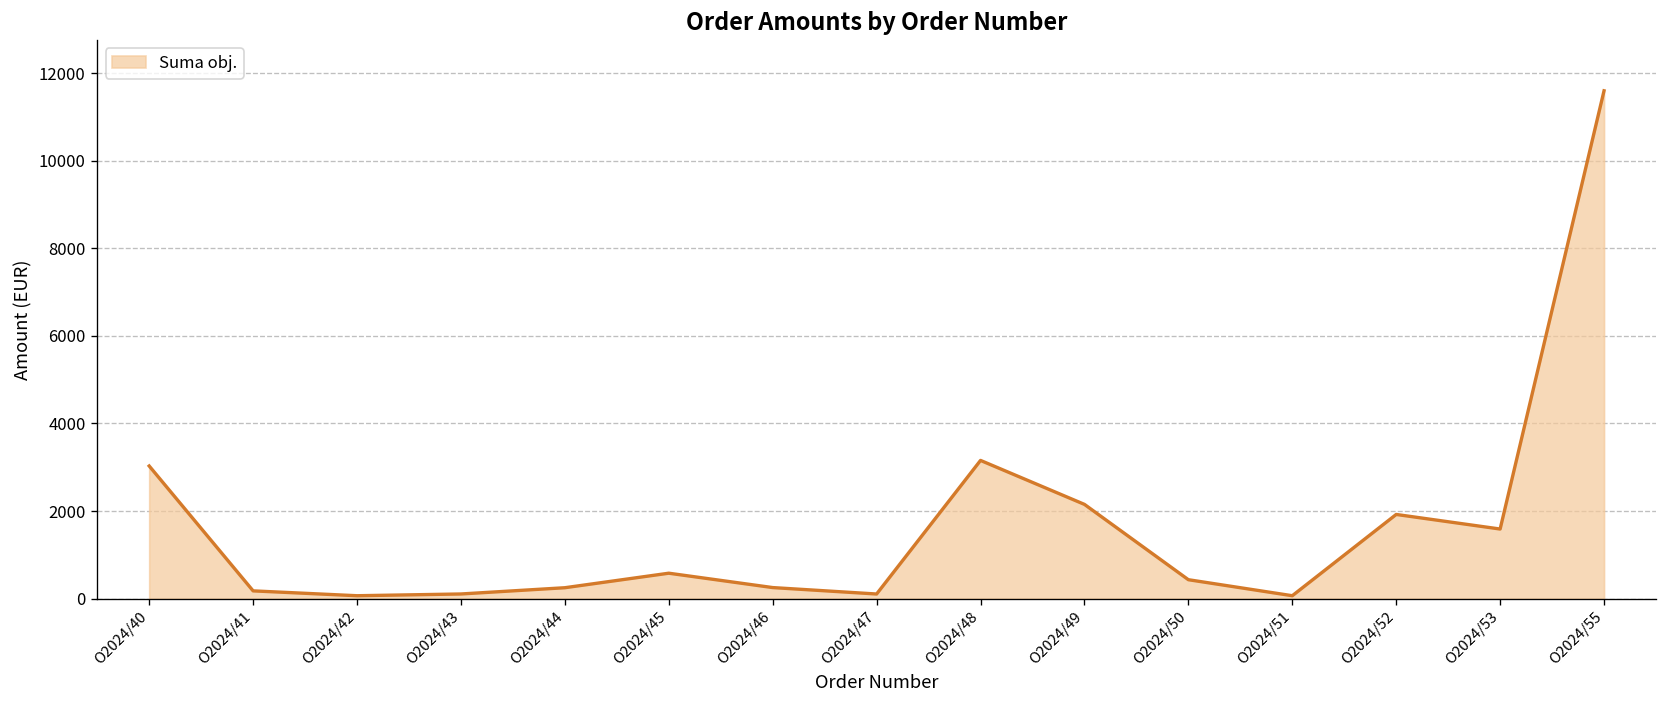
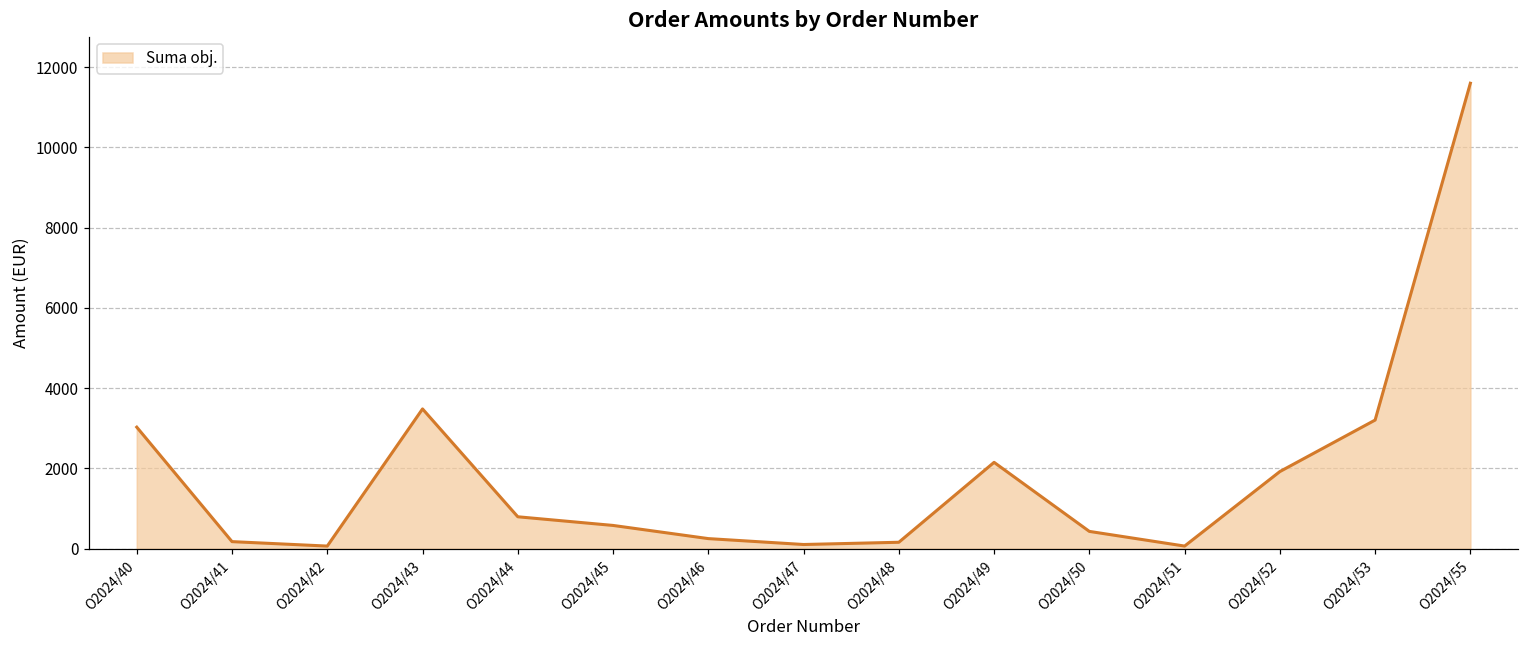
  {
    "O2024/40": 3000,
    "O2024/41": 200,
    "O2024/42": 100,
-   "O2024/43": 100,
-   "O2024/44": 200,
+   "O2024/43": 3500,
+   "O2024/44": 800,
    "O2024/45": 600,
    "O2024/46": 300,
    "O2024/47": 100,
-   "O2024/48": 3200,
+   "O2024/48": 200,
    "O2024/49": 2200,
    "O2024/50": 400,
    "O2024/51": 100,
    "O2024/52": 1900,
-   "O2024/53": 1600,
+   "O2024/53": 3200,
    "O2024/55": 11600
  }
